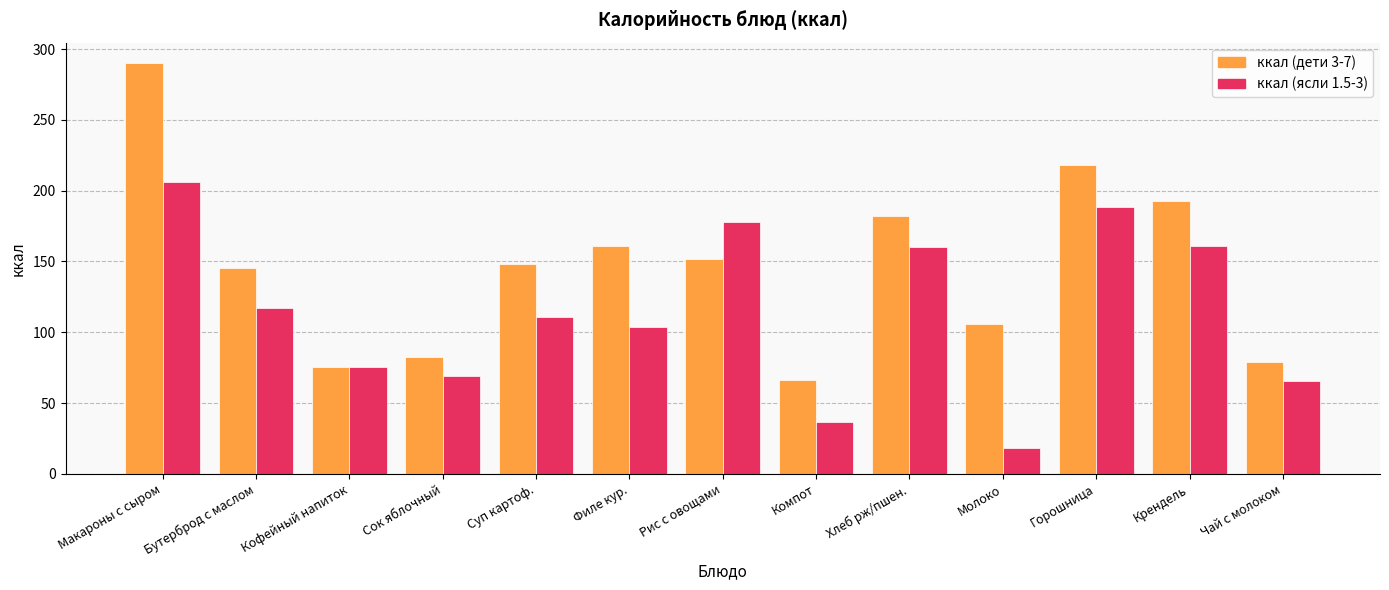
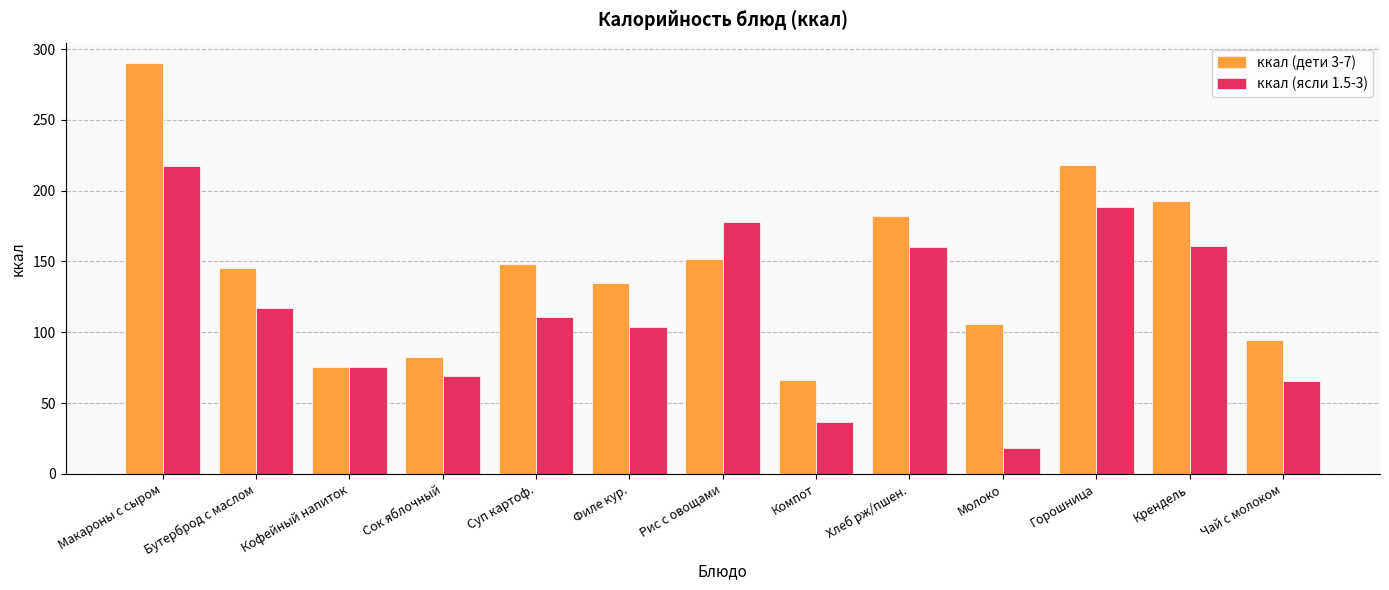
  {
    "ккал (дети 3-7)": {
      "Макароны с сыром": 290,
      "Бутерброд с маслом": 145,
      "Кофейный напиток": 75,
      "Сок яблочный": 83,
      "Суп картоф.": 148,
-     "Филе кур.": 161,
+     "Филе кур.": 135,
      "Рис с овощами": 152,
      "Компот": 67,
      "Хлеб рж/пшен.": 182,
      "Молоко": 106,
      "Горошница": 218,
      "Крендель": 193,
-     "Чай с молоком": 79
+     "Чай с молоком": 95
    },
    "ккал (ясли 1.5-3)": {
-     "Макароны с сыром": 206,
+     "Макароны с сыром": 218,
      "Бутерброд с маслом": 117,
      "Кофейный напиток": 75,
      "Сок яблочный": 69,
      "Суп картоф.": 111,
      "Филе кур.": 104,
      "Рис с овощами": 178,
      "Компот": 37,
      "Хлеб рж/пшен.": 160,
      "Молоко": 18,
      "Горошница": 189,
      "Крендель": 161,
      "Чай с молоком": 66
    }
  }
